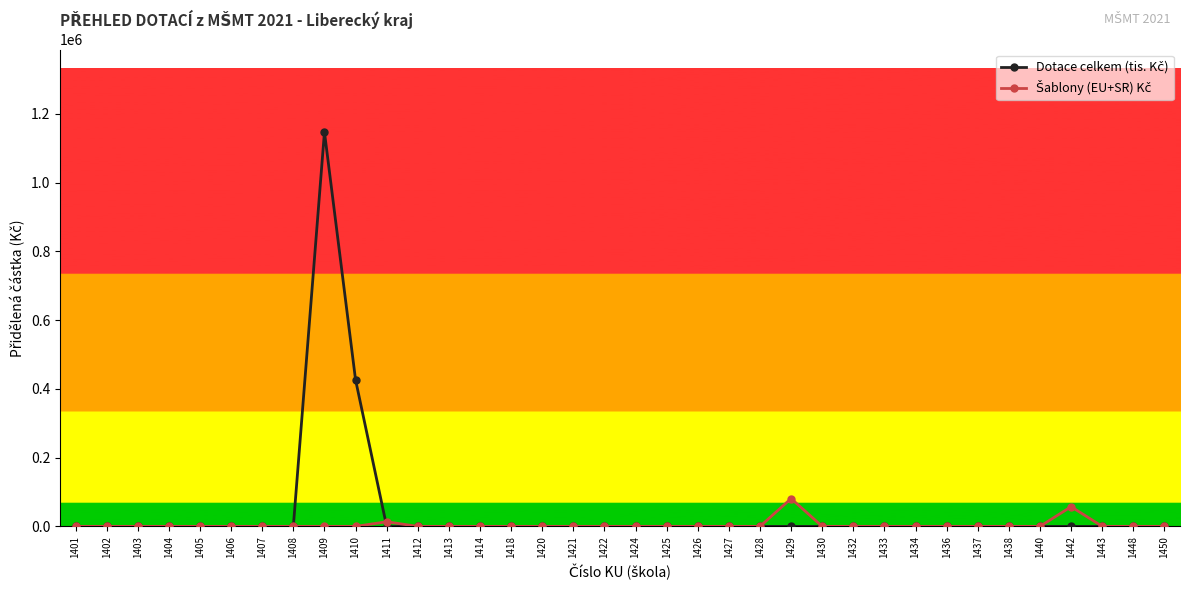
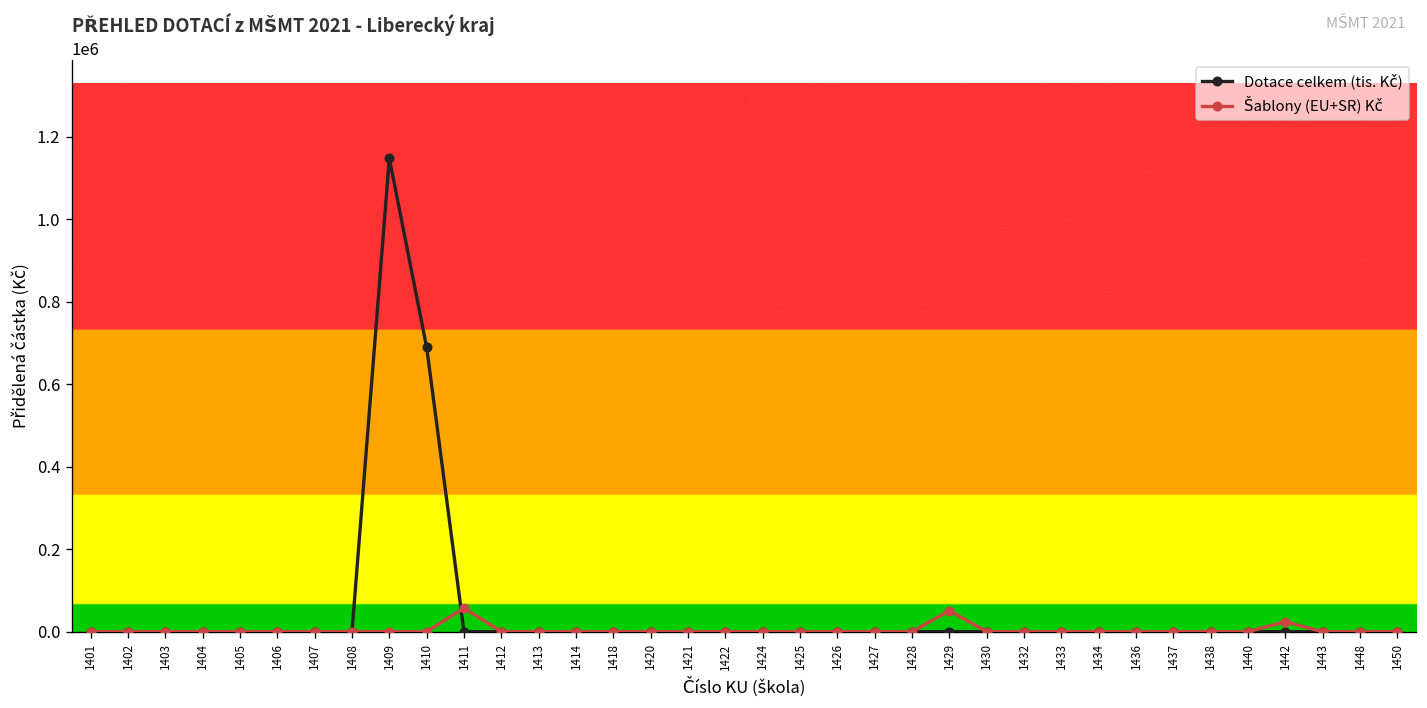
  {
    "Dotace celkem (tis. Kč)": {
      "1409": 1150000,
-     "1410": 430000,
+     "1410": 690000,
      "1411": 0,
      "1429": 0,
      "1442": 0
    },
    "Šablony (EU+SR) Kč": {
      "1409": 0,
      "1410": 0,
-     "1411": 10000,
-     "1429": 80000,
-     "1442": 60000
+     "1411": 60000,
+     "1429": 50000,
+     "1442": 20000
    }
  }
